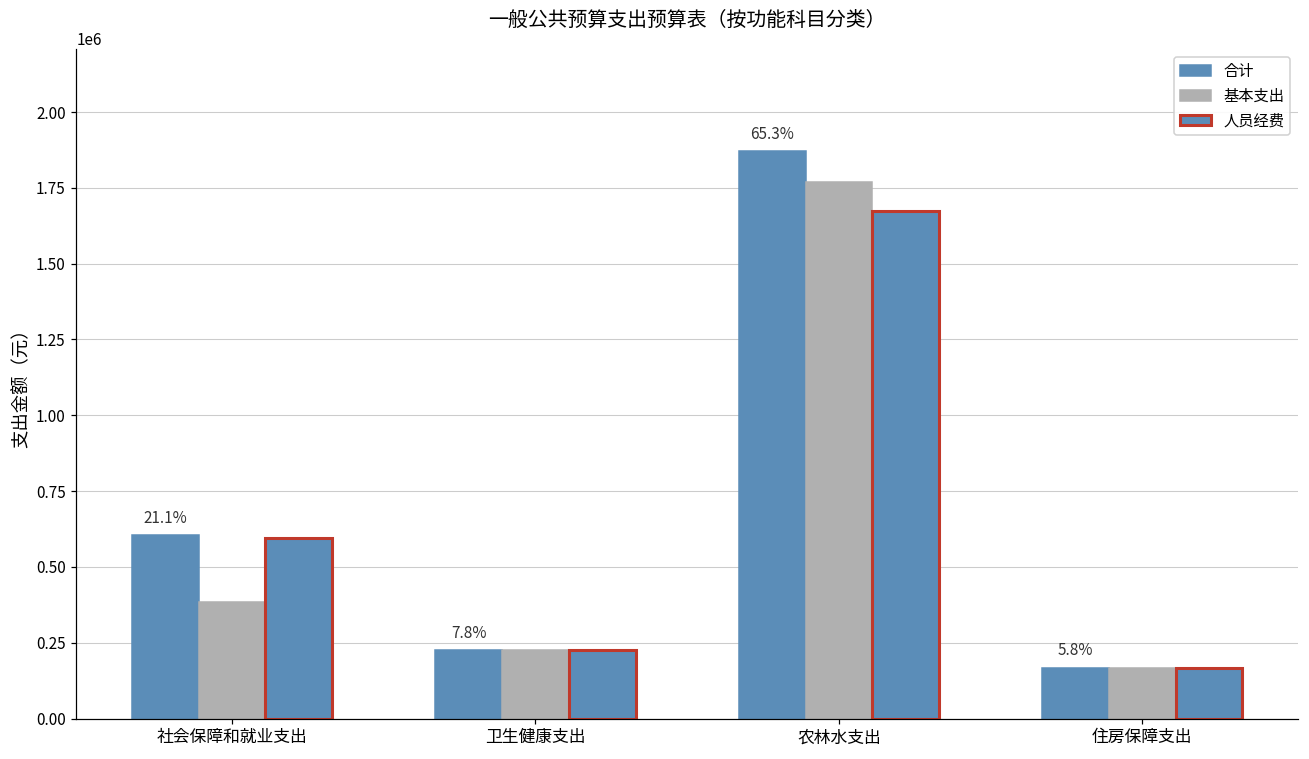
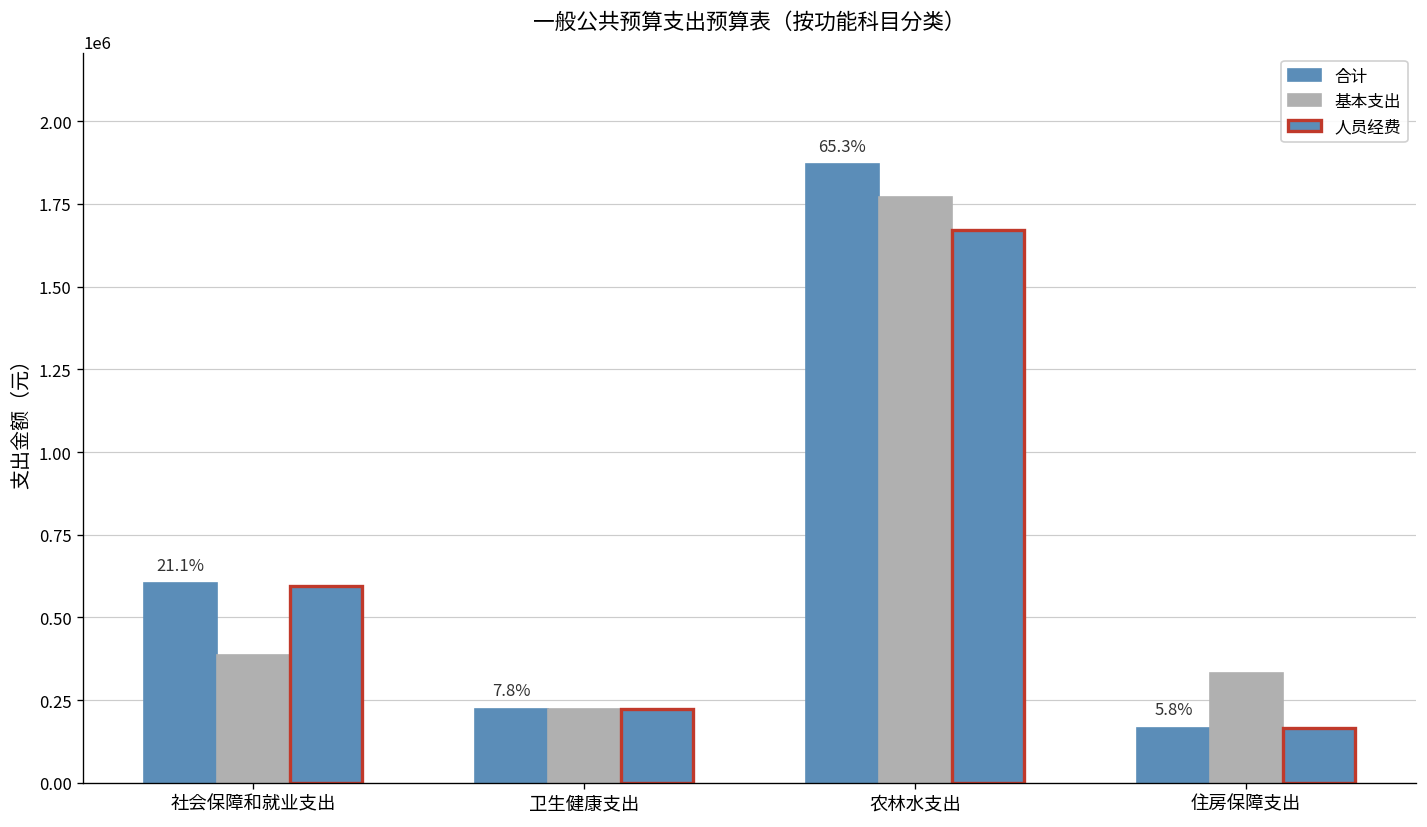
  {
    "基本支出": {
      "社会保障和就业支出": 390000,
      "卫生健康支出": 220000,
      "农林水支出": 1770000,
-     "住房保障支出": 170000
+     "住房保障支出": 330000
    }
  }
